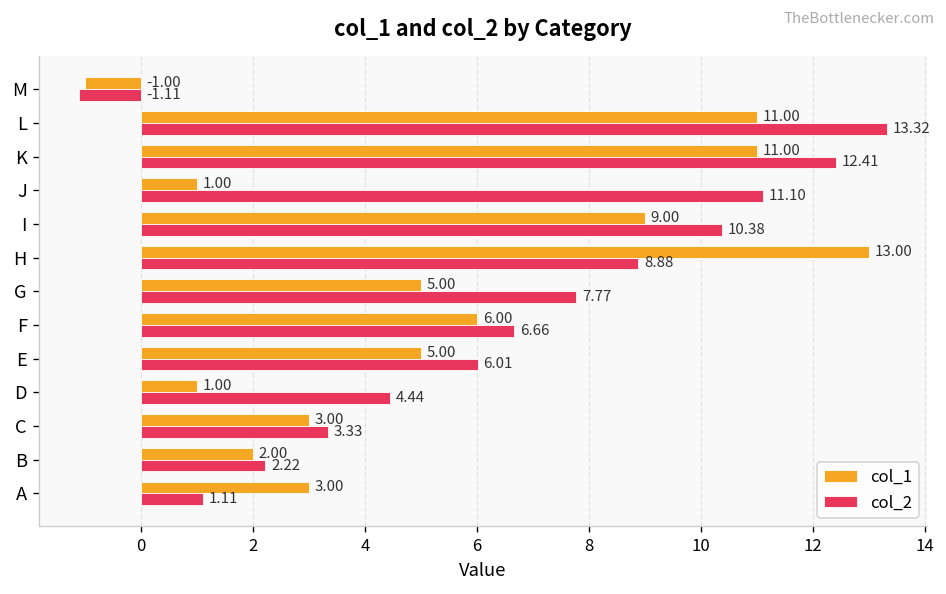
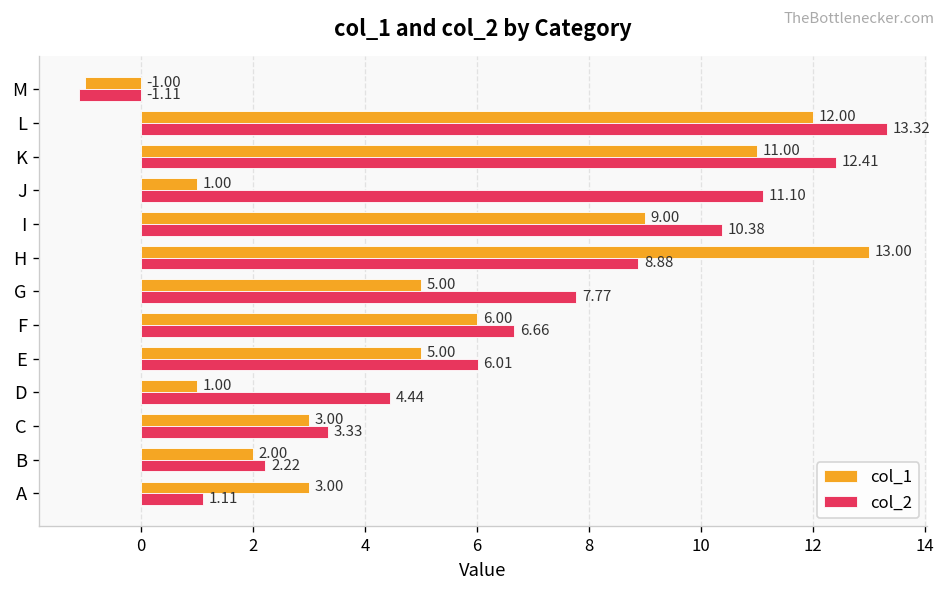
  {
    "col_1": {
-     "L": 11.00,
+     "L": 12.00,
      "K": 11.00,
      "J": 1.00,
      "I": 9.00,
      "H": 13.00,
      "G": 5.00,
      "F": 6.00,
      "E": 5.00,
      "D": 1.00,
      "C": 3.00,
      "B": 2.00,
      "A": 3.00
    },
    "col_2": {
      "L": 13.32,
      "K": 12.41,
      "J": 11.10,
      "I": 10.38,
      "H": 8.88,
      "G": 7.77,
      "F": 6.66,
      "E": 6.01,
      "D": 4.44,
      "C": 3.33,
      "B": 2.22,
      "A": 1.11
    }
  }
